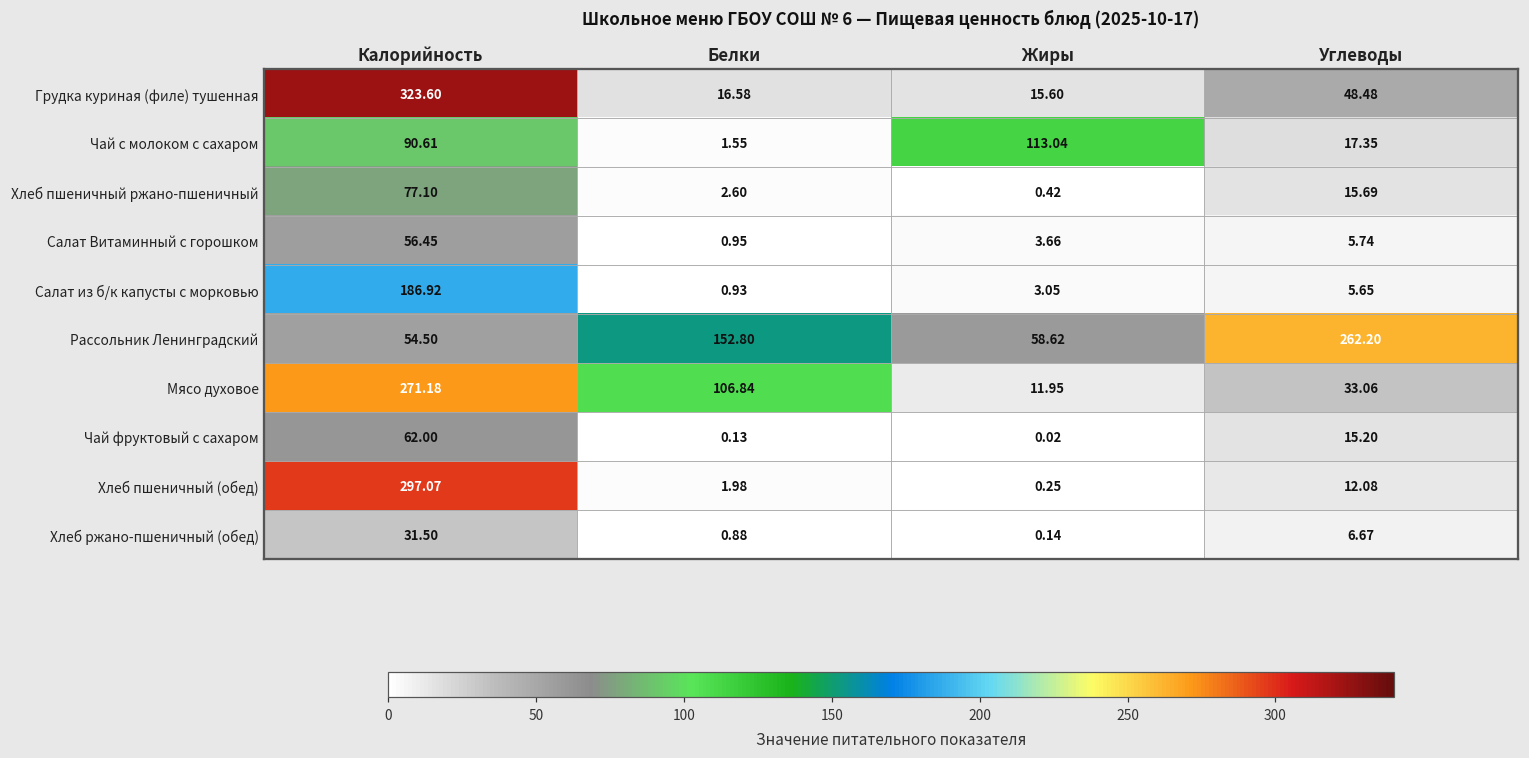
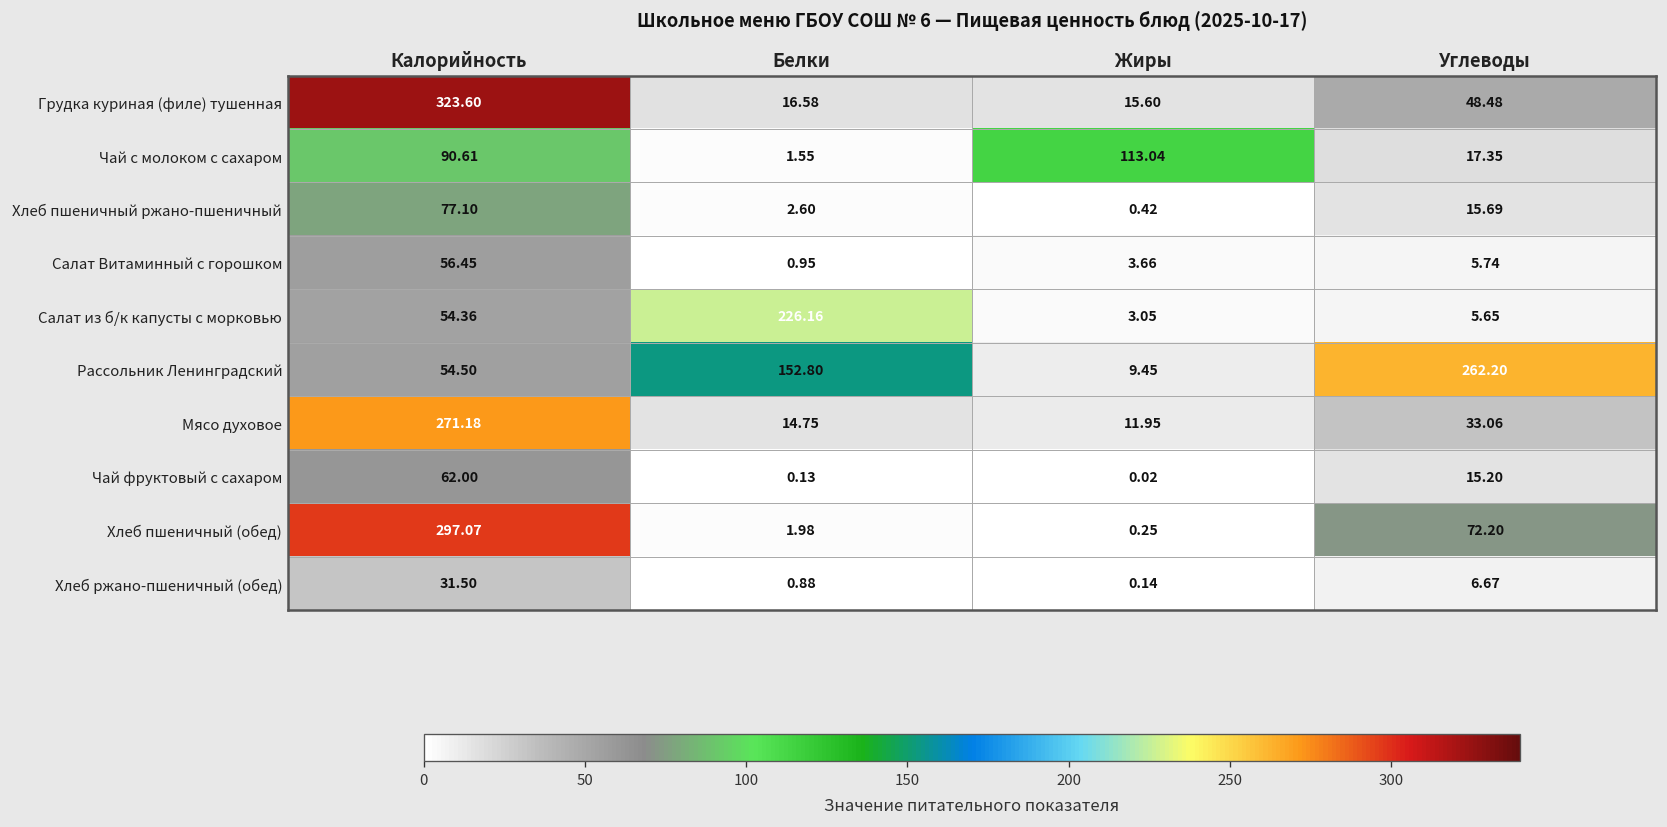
  {
    "Грудка куриная (филе) тушенная": {
      "Калорийность": 323.60,
      "Белки": 16.58,
      "Жиры": 15.60,
      "Углеводы": 48.48
    },
    "Чай с молоком с сахаром": {
      "Калорийность": 90.61,
      "Белки": 1.55,
      "Жиры": 113.04,
      "Углеводы": 17.35
    },
    "Хлеб пшеничный ржано-пшеничный": {
      "Калорийность": 77.10,
      "Белки": 2.60,
      "Жиры": 0.42,
      "Углеводы": 15.69
    },
    "Салат Витаминный с горошком": {
      "Калорийность": 56.45,
      "Белки": 0.95,
      "Жиры": 3.66,
      "Углеводы": 5.74
    },
    "Салат из б/к капусты с морковью": {
-     "Калорийность": 186.92,
-     "Белки": 0.93,
+     "Калорийность": 54.36,
+     "Белки": 226.16,
      "Жиры": 3.05,
      "Углеводы": 5.65
    },
    "Рассольник Ленинградский": {
      "Калорийность": 54.50,
      "Белки": 152.80,
-     "Жиры": 58.62,
+     "Жиры": 9.45,
      "Углеводы": 262.20
    },
    "Мясо духовое": {
      "Калорийность": 271.18,
-     "Белки": 106.84,
+     "Белки": 14.75,
      "Жиры": 11.95,
      "Углеводы": 33.06
    },
    "Чай фруктовый с сахаром": {
      "Калорийность": 62.00,
      "Белки": 0.13,
      "Жиры": 0.02,
      "Углеводы": 15.20
    },
    "Хлеб пшеничный (обед)": {
      "Калорийность": 297.07,
      "Белки": 1.98,
      "Жиры": 0.25,
-     "Углеводы": 12.08
+     "Углеводы": 72.20
    },
    "Хлеб ржано-пшеничный (обед)": {
      "Калорийность": 31.50,
      "Белки": 0.88,
      "Жиры": 0.14,
      "Углеводы": 6.67
    }
  }
